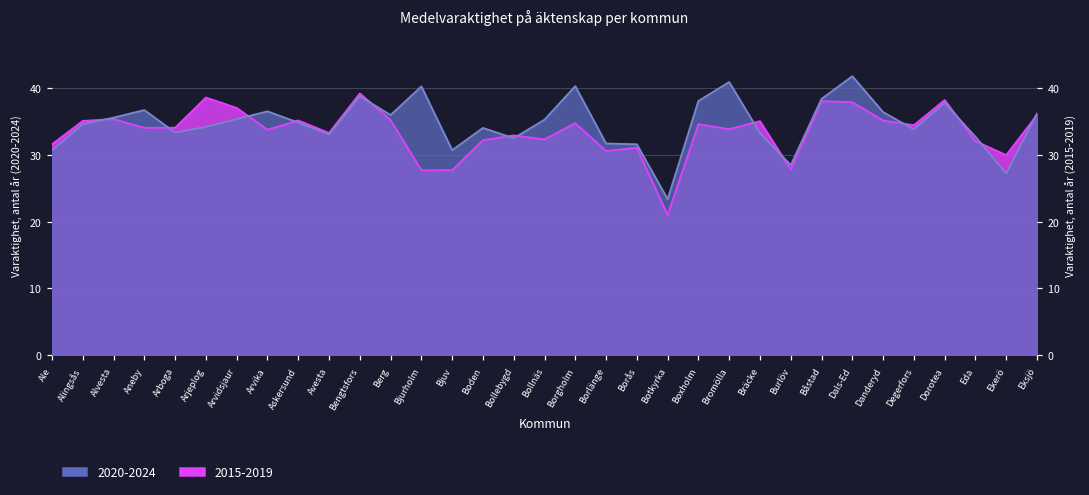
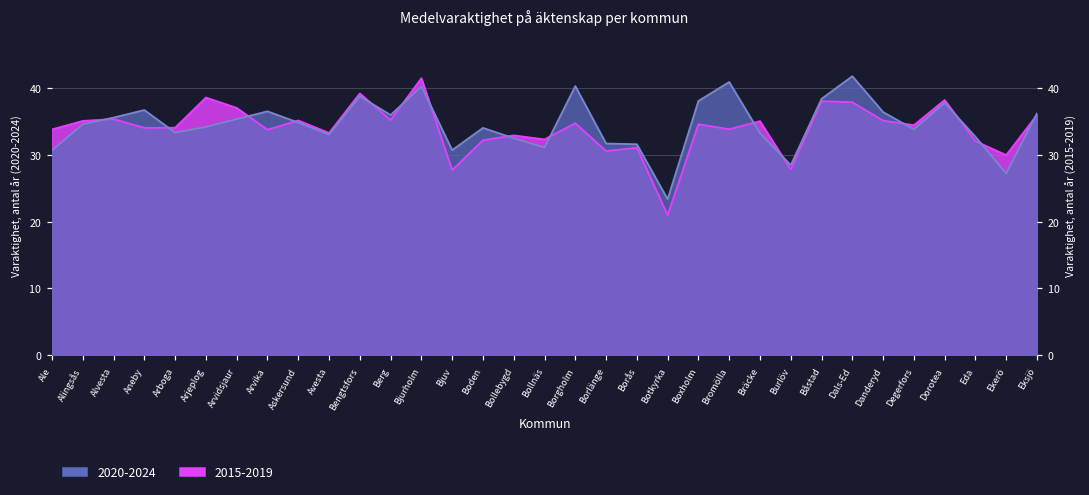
  {
    "2015-2019": {
-     "Ale": 32,
+     "Ale": 34,
      "Alingsås": 35,
      "Aneby": 34,
      "Arboga": 34,
      "Arjeplog": 39,
      "Arvidsjaur": 37,
      "Arvika": 34,
      "Bengtsfors": 39,
      "Berg": 35,
-     "Bjurholm": 28,
+     "Bjurholm": 41,
      "Bjuv": 28,
      "Boden": 32,
      "Bollebygd": 33,
      "Bollnäs": 32,
      "Borgholm": 35,
      "Borlänge": 31,
      "Borås": 31,
      "Botkyrka": 21,
      "Boxholm": 35,
      "Bromölla": 34,
      "Bräcke": 35,
      "Burlöv": 28,
      "Dals-Ed": 38,
      "Danderyd": 35,
      "Degerfors": 34,
      "Dorotea": 38,
      "Eda": 32,
      "Ekerö": 30
    },
    "2020-2024": {
      "Ale": 31,
      "Alingsås": 35,
      "Aneby": 37,
      "Arboga": 33,
      "Arjeplog": 34,
      "Arvidsjaur": 35,
      "Arvika": 36,
      "Bengtsfors": 39,
      "Berg": 36,
      "Bjurholm": 40,
      "Bjuv": 31,
      "Boden": 34,
      "Bollebygd": 32,
-     "Bollnäs": 35,
+     "Bollnäs": 31,
      "Borgholm": 40,
      "Borlänge": 32,
      "Borås": 32,
      "Botkyrka": 23,
      "Boxholm": 38,
      "Bromölla": 41,
      "Bräcke": 33,
      "Burlöv": 28,
      "Dals-Ed": 42,
      "Danderyd": 36,
      "Degerfors": 34,
      "Dorotea": 38,
      "Eda": 33,
      "Ekerö": 27
    }
  }
